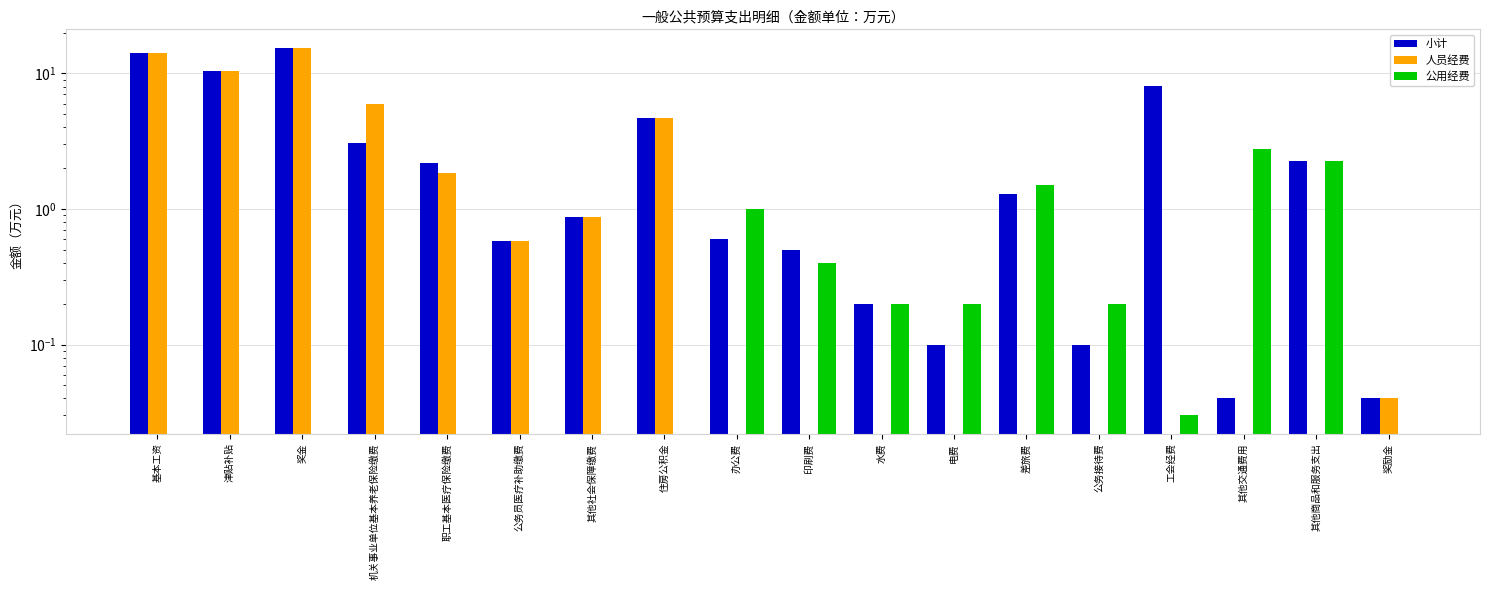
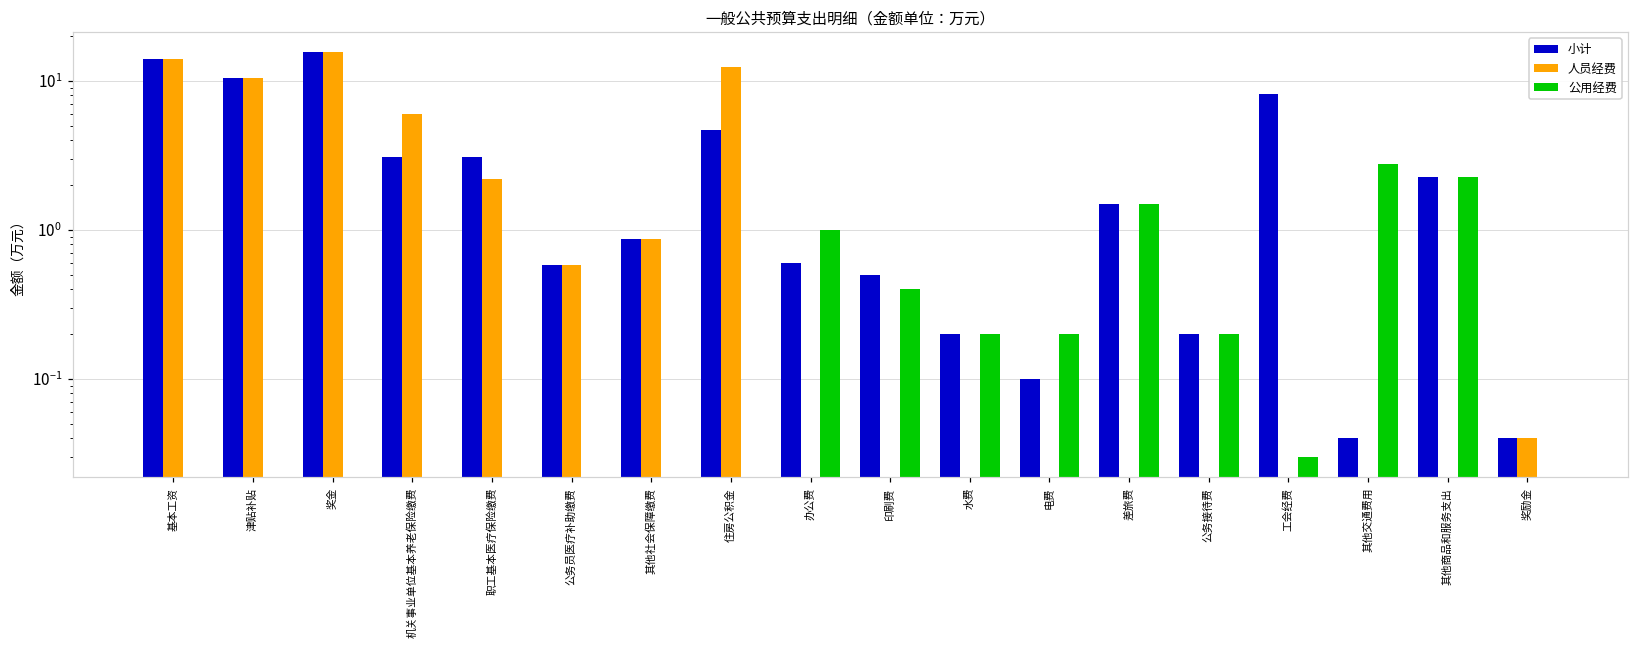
  {
    "小计": {
      "基本工资": 14,
      "津贴补贴": 10,
      "奖金": 15,
      "机关事业单位基本养老保险缴费": 3.1,
-     "职工基本医疗保险缴费": 2.2,
+     "职工基本医疗保险缴费": 3.1,
      "公务员医疗补助缴费": 0.6,
      "其他社会保障缴费": 0.9,
      "住房公积金": 4.7,
      "办公费": 0.6,
      "印刷费": 0.5,
      "水费": 0.2,
      "电费": 0.1,
-     "差旅费": 1.3,
-     "公务接待费": 0.1,
+     "差旅费": 1.5,
+     "公务接待费": 0.2,
      "工会经费": 8,
      "其他交通费用": 0.040,
      "其他商品和服务支出": 2.3,
      "奖励金": 0.040
    },
    "人员经费": {
      "基本工资": 14,
      "津贴补贴": 10,
      "奖金": 15,
      "机关事业单位基本养老保险缴费": 6,
-     "职工基本医疗保险缴费": 1.8,
+     "职工基本医疗保险缴费": 2.2,
      "公务员医疗补助缴费": 0.6,
      "其他社会保障缴费": 0.9,
-     "住房公积金": 4.7,
+     "住房公积金": 12,
      "奖励金": 0.040
    },
    "公用经费": {
      "办公费": 1.0,
      "印刷费": 0.4,
      "水费": 0.2,
      "电费": 0.2,
      "差旅费": 1.5,
      "公务接待费": 0.2,
      "工会经费": 0.030,
      "其他交通费用": 2.8,
      "其他商品和服务支出": 2.3
    }
  }
